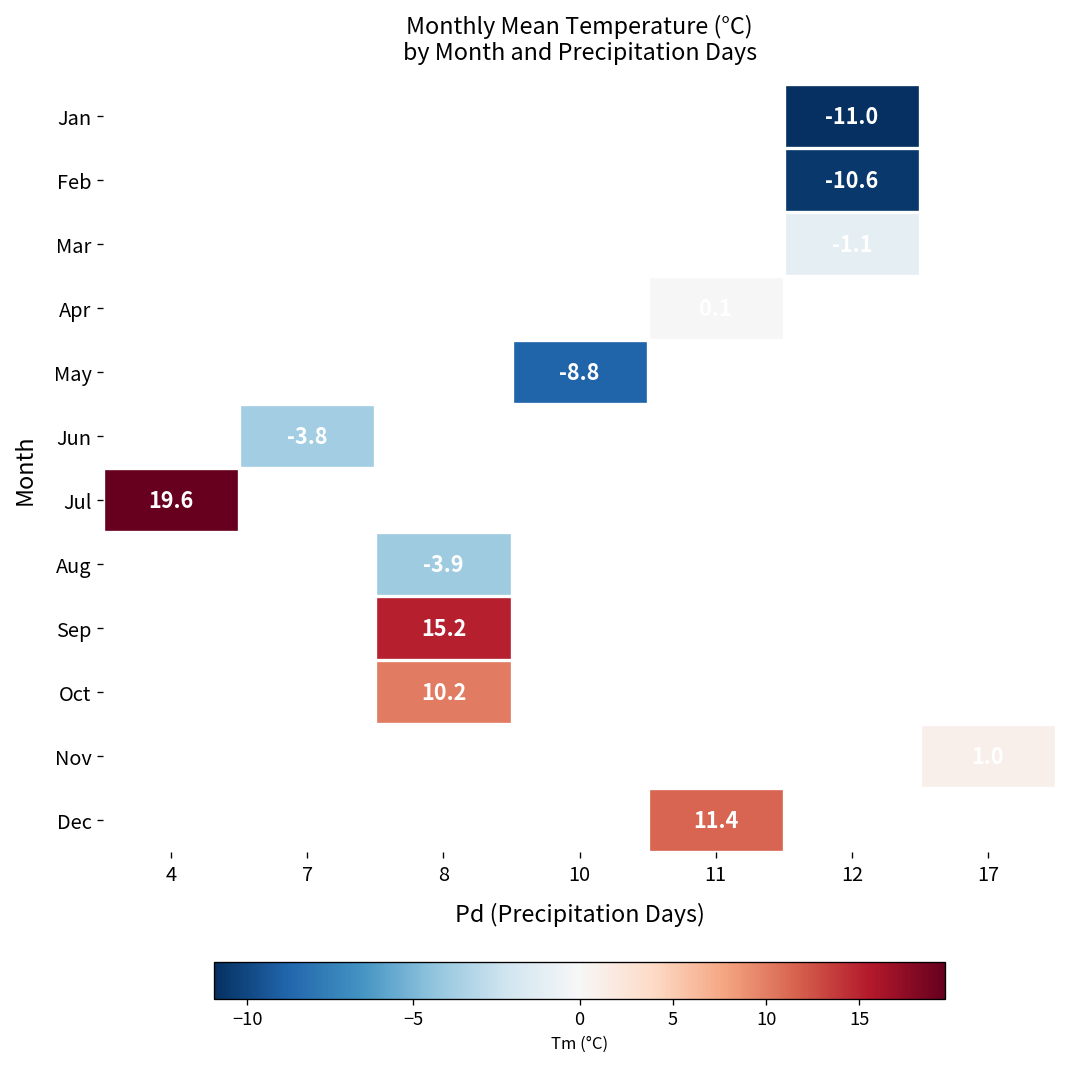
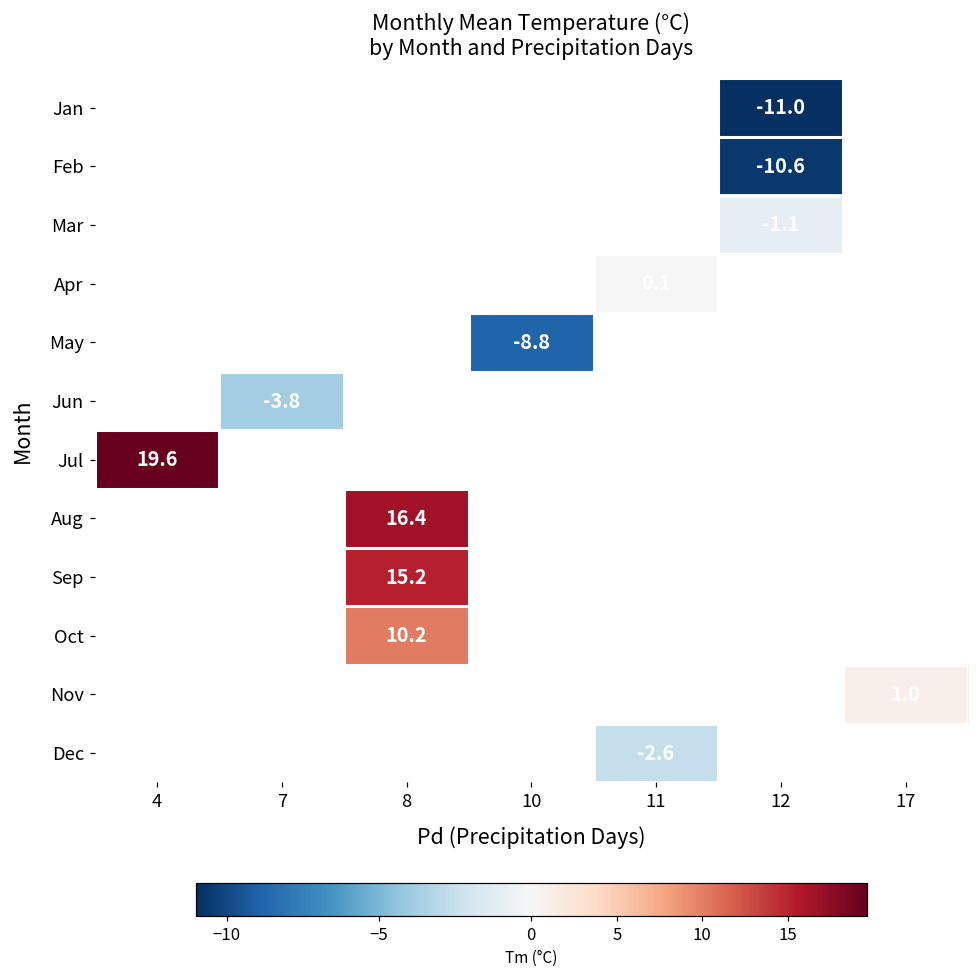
  {
    "Jan": {
      "12": -11.0
    },
    "Feb": {
      "12": -10.6
    },
    "May": {
      "10": -8.8
    },
    "Jun": {
      "7": -3.8
    },
    "Jul": {
      "4": 19.6
    },
    "Aug": {
-     "8": -3.9
+     "8": 16.4
    },
    "Sep": {
      "8": 15.2
    },
    "Oct": {
      "8": 10.2
    },
    "Dec": {
-     "11": 11.4
+     "11": -2.6
    }
  }
